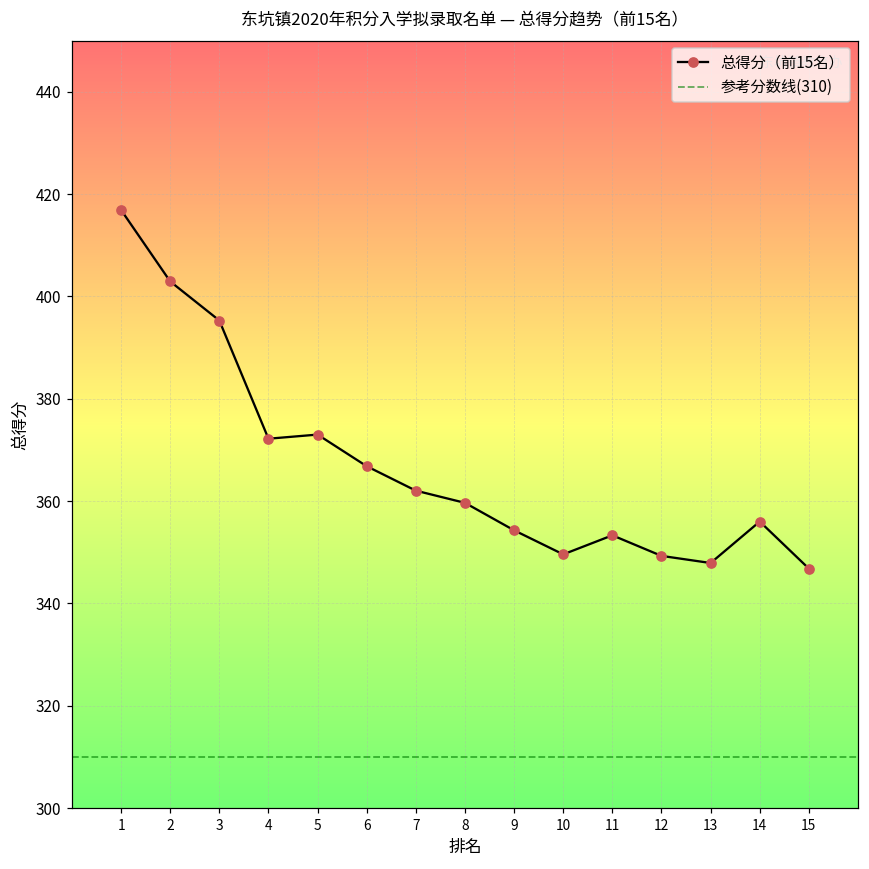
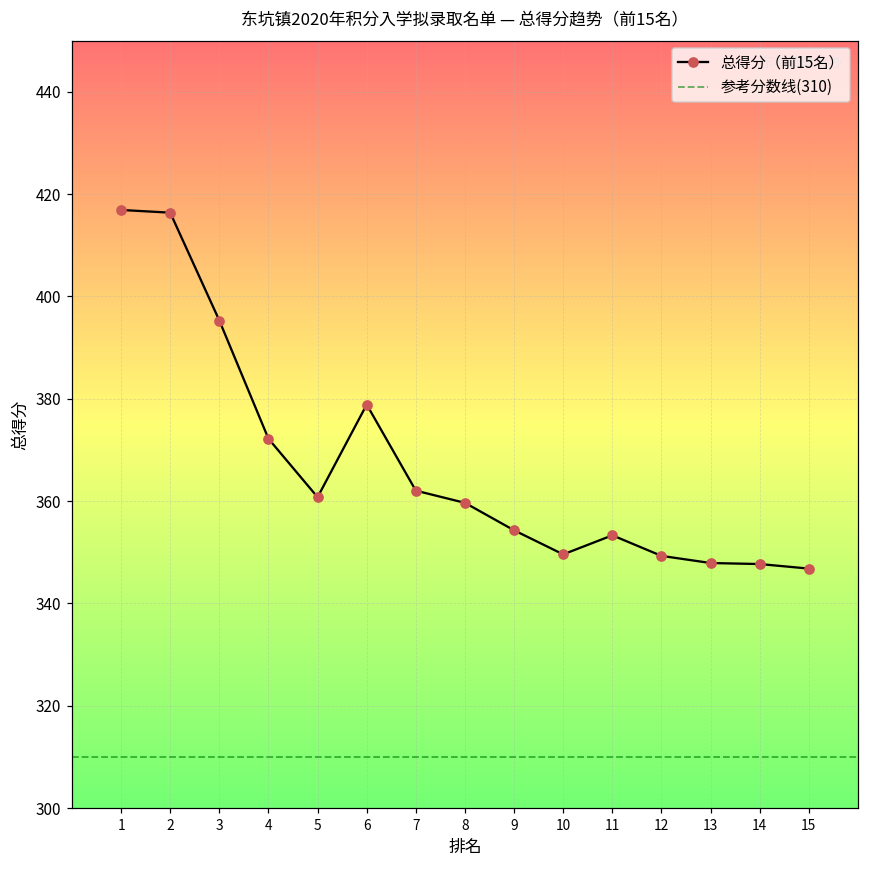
  {
    "1": 417,
-   "2": 403,
+   "2": 416,
    "3": 395,
    "4": 372,
-   "5": 373,
-   "6": 367,
+   "5": 361,
+   "6": 379,
    "7": 362,
    "8": 360,
    "9": 354,
    "10": 350,
    "11": 353,
    "12": 349,
    "13": 348,
-   "14": 356,
+   "14": 348,
    "15": 347
  }
